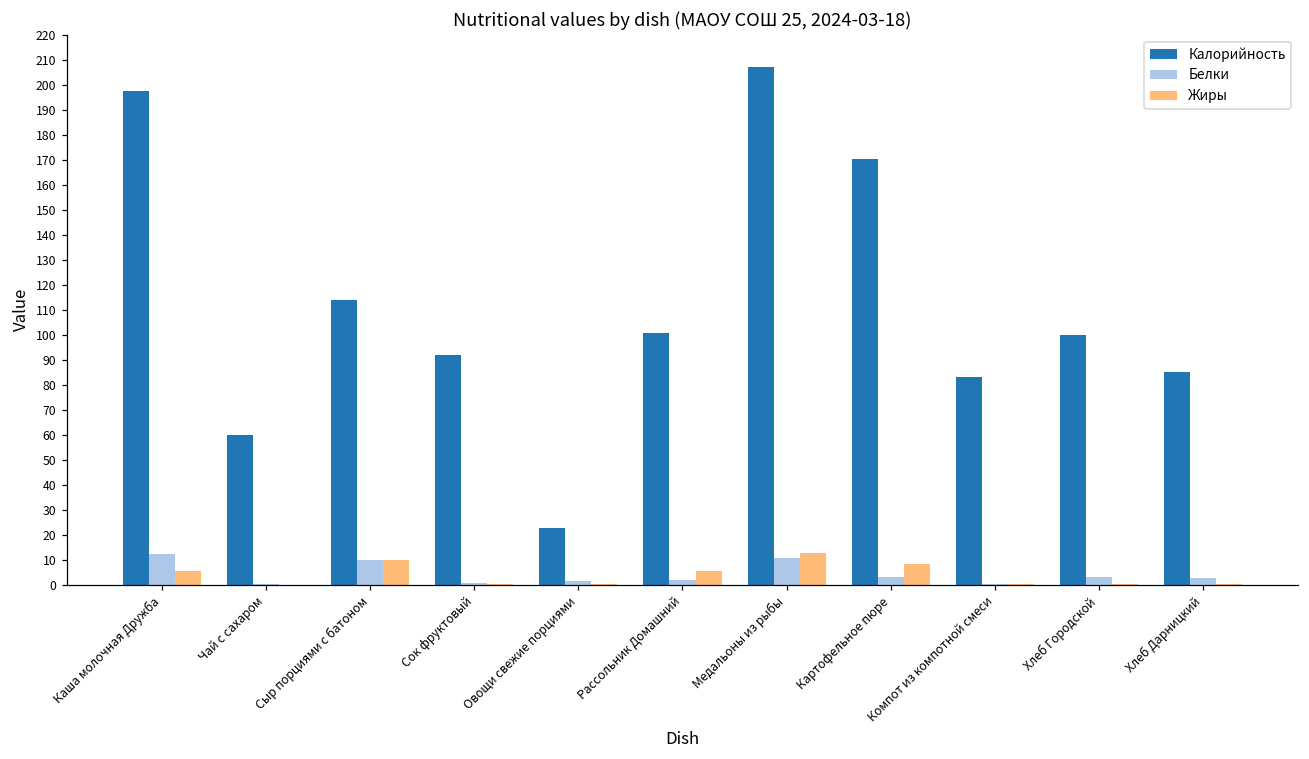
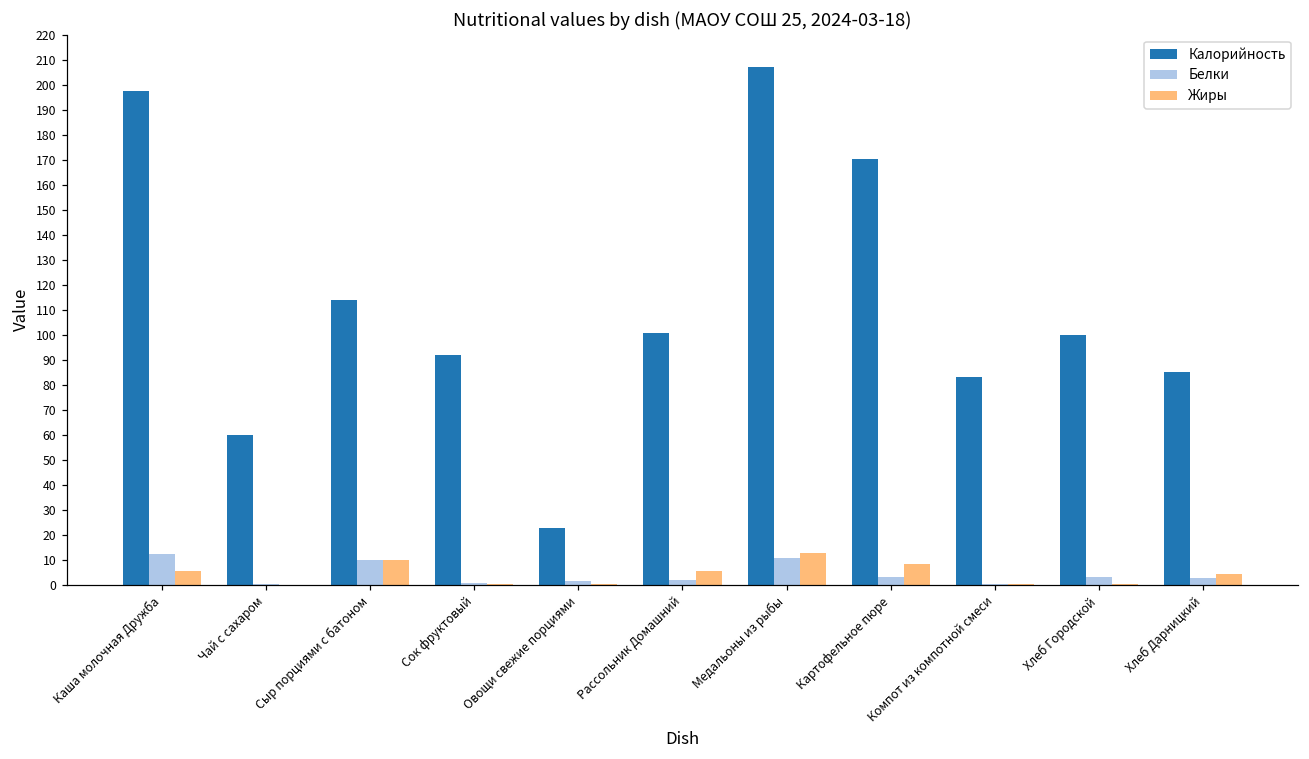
  {
    "Калорийность": {
      "Каша молочная Дружба": 197,
      "Чай с сахаром": 60,
      "Сыр порциями с батоном": 114,
      "Сок фруктовый": 92,
      "Овощи свежие порциями": 23,
      "Рассольник Домашний": 101,
      "Медальоны из рыбы": 207,
      "Картофельное пюре": 170,
      "Компот из компотной смеси": 83,
      "Хлеб Городской": 100,
      "Хлеб Дарницкий": 85
    },
    "Белки": {
      "Каша молочная Дружба": 12,
      "Сыр порциями с батоном": 10,
      "Овощи свежие порциями": 1,
      "Рассольник Домашний": 2,
      "Медальоны из рыбы": 11,
      "Картофельное пюре": 3,
      "Хлеб Городской": 3,
      "Хлеб Дарницкий": 3
    },
    "Жиры": {
      "Каша молочная Дружба": 6,
      "Чай с сахаром": 0,
      "Сыр порциями с батоном": 10,
      "Рассольник Домашний": 5,
      "Медальоны из рыбы": 13,
      "Картофельное пюре": 8,
-     "Хлеб Дарницкий": 0
+     "Хлеб Дарницкий": 4
    }
  }
